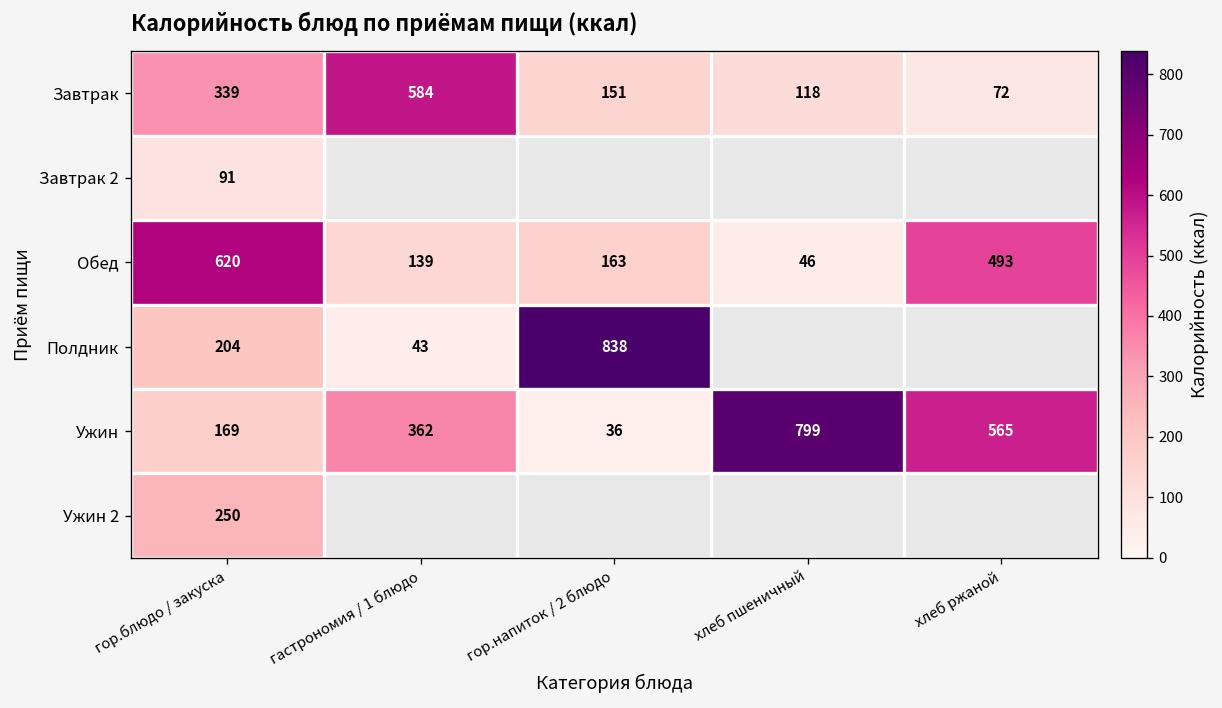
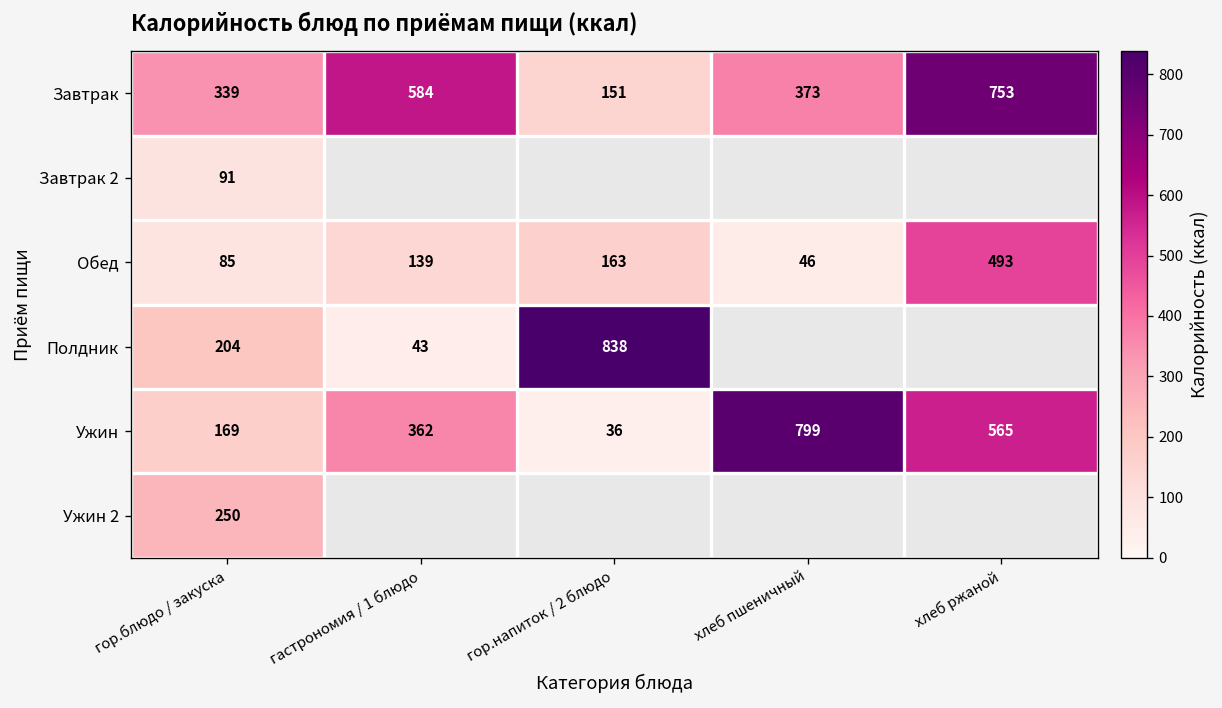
  {
    "Завтрак": {
      "гор.блюдо / закуска": 339,
      "гастрономия / 1 блюдо": 584,
      "гор.напиток / 2 блюдо": 151,
-     "хлеб пшеничный": 118,
-     "хлеб ржаной": 72
+     "хлеб пшеничный": 373,
+     "хлеб ржаной": 753
    },
    "Завтрак 2": {
      "гор.блюдо / закуска": 91
    },
    "Обед": {
-     "гор.блюдо / закуска": 620,
+     "гор.блюдо / закуска": 85,
      "гастрономия / 1 блюдо": 139,
      "гор.напиток / 2 блюдо": 163,
      "хлеб пшеничный": 46,
      "хлеб ржаной": 493
    },
    "Полдник": {
      "гор.блюдо / закуска": 204,
      "гастрономия / 1 блюдо": 43,
      "гор.напиток / 2 блюдо": 838
    },
    "Ужин": {
      "гор.блюдо / закуска": 169,
      "гастрономия / 1 блюдо": 362,
      "гор.напиток / 2 блюдо": 36,
      "хлеб пшеничный": 799,
      "хлеб ржаной": 565
    },
    "Ужин 2": {
      "гор.блюдо / закуска": 250
    }
  }
